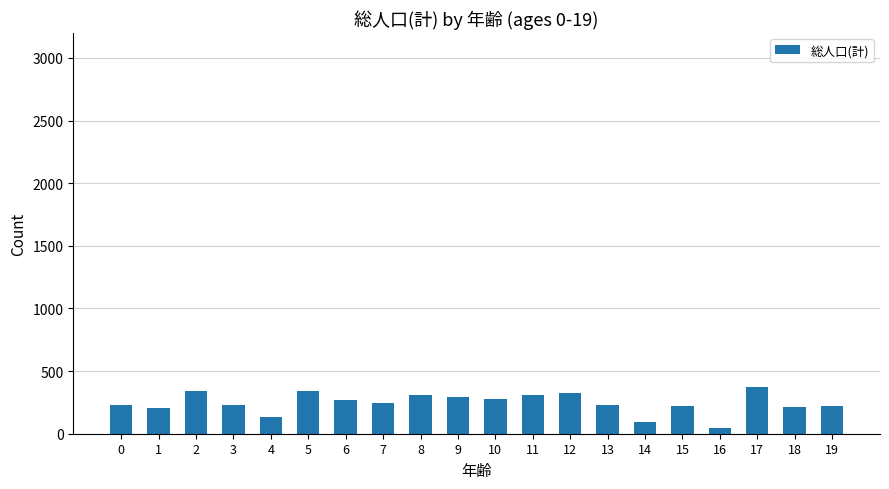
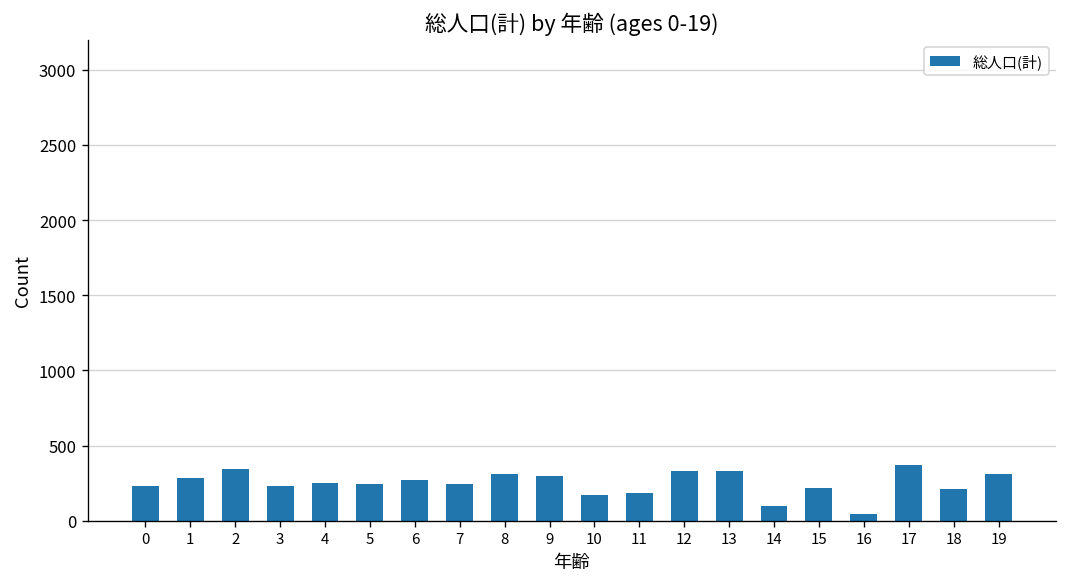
  {
    "0": 230,
-   "1": 210,
+   "1": 280,
    "2": 340,
    "3": 230,
-   "4": 140,
-   "5": 340,
+   "4": 250,
+   "5": 250,
    "6": 270,
    "7": 250,
    "8": 310,
    "9": 300,
-   "10": 280,
-   "11": 310,
+   "10": 170,
+   "11": 190,
    "12": 330,
-   "13": 230,
+   "13": 330,
    "14": 100,
    "15": 220,
    "16": 50,
    "17": 370,
    "18": 210,
-   "19": 220
+   "19": 310
  }
